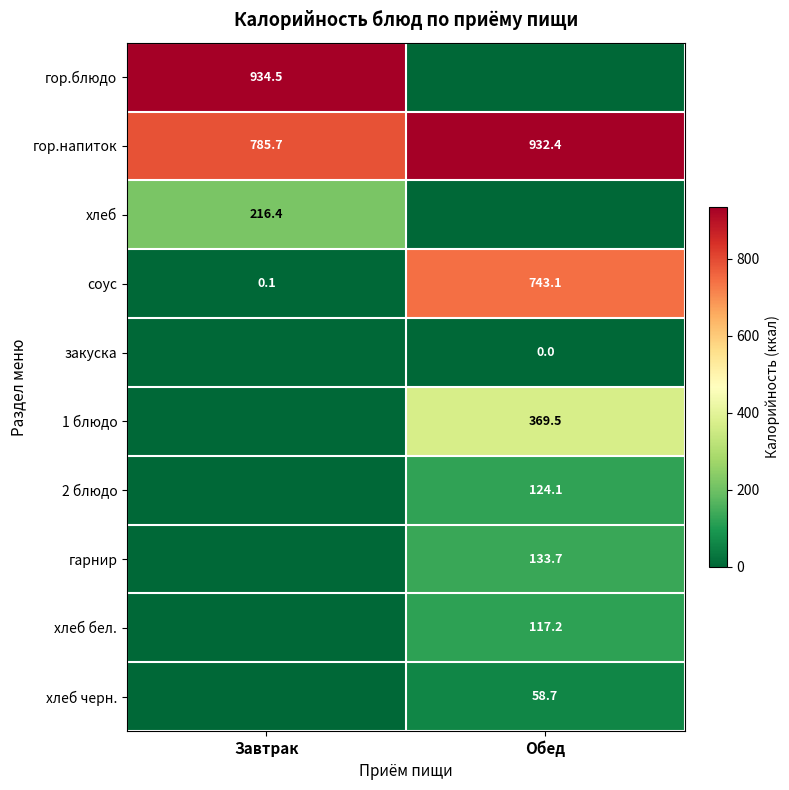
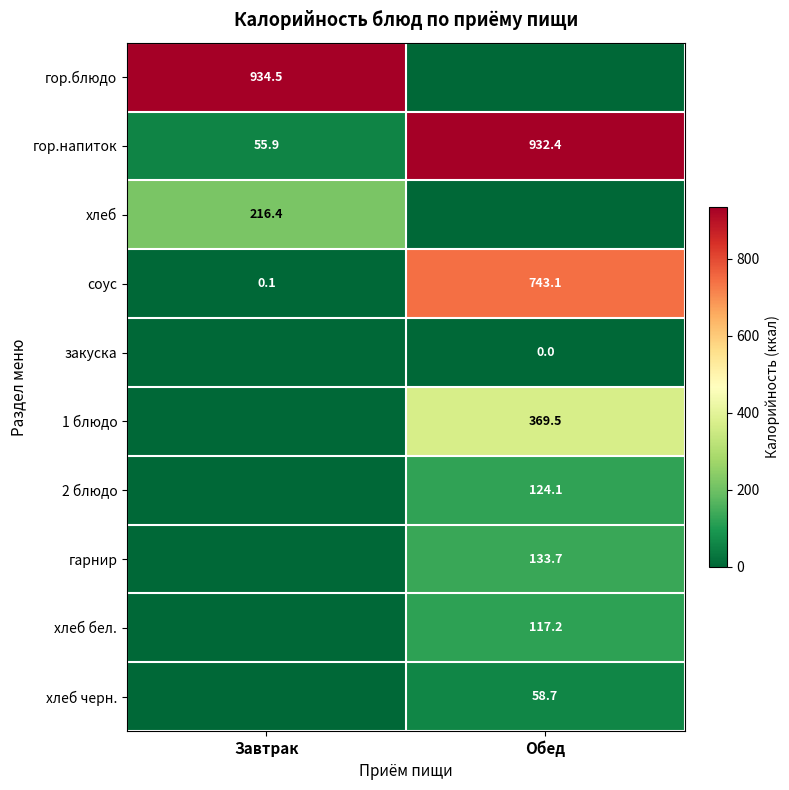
  {
    "гор.блюдо": {
      "Завтрак": 934.5
    },
    "гор.напиток": {
-     "Завтрак": 785.7,
+     "Завтрак": 55.9,
      "Обед": 932.4
    },
    "хлеб": {
      "Завтрак": 216.4
    },
    "соус": {
      "Завтрак": 0.1,
      "Обед": 743.1
    },
    "закуска": {
      "Обед": 0.0
    },
    "1 блюдо": {
      "Обед": 369.5
    },
    "2 блюдо": {
      "Обед": 124.1
    },
    "гарнир": {
      "Обед": 133.7
    },
    "хлеб бел.": {
      "Обед": 117.2
    },
    "хлеб черн.": {
      "Обед": 58.7
    }
  }
